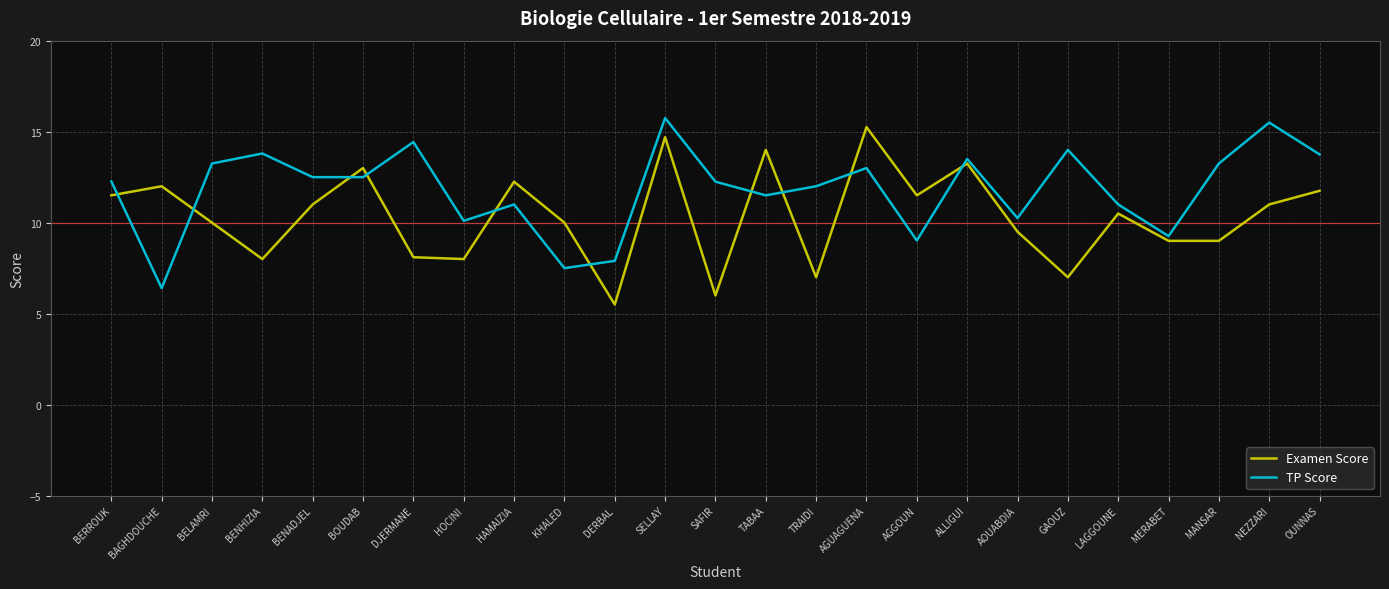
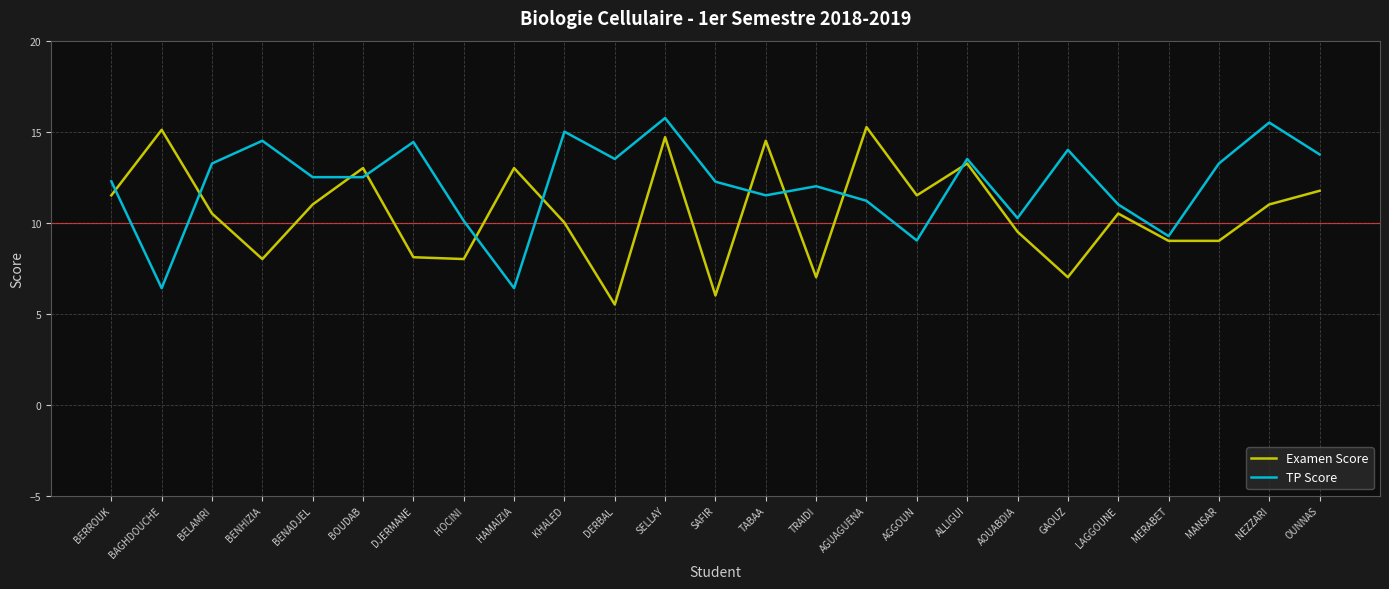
  {
    "Examen Score": {
      "BERROUK": 11.5,
-     "BAGHDOUCHE": 12.0,
-     "BELAMRI": 10.0,
+     "BAGHDOUCHE": 15.1,
+     "BELAMRI": 10.5,
      "BENHIZIA": 8.0,
      "BENADJEL": 11.0,
      "BOUDAB": 13.0,
      "DJERMANE": 8.1,
      "HOCINI": 8.0,
-     "HAMAIZIA": 12.3,
+     "HAMAIZIA": 13.0,
      "KHALED": 10.0,
      "DERBAL": 5.5,
      "SELLAY": 14.7,
      "SAFIR": 6.0,
-     "TABAA": 14.0,
+     "TABAA": 14.5,
      "TRAIDI": 7.0,
      "AGUAGUENA": 15.3,
      "AGGOUN": 11.5,
      "ALLIGUI": 13.3,
      "AOUABDIA": 9.5,
      "GAOUZ": 7.0,
      "LAGGOUNE": 10.5,
      "MERABET": 9.0,
      "MANSAR": 9.0,
      "NEZZARI": 11.0,
      "OUNNAS": 11.8
    },
    "TP Score": {
      "BERROUK": 12.3,
      "BAGHDOUCHE": 6.4,
      "BELAMRI": 13.3,
-     "BENHIZIA": 13.8,
+     "BENHIZIA": 14.5,
      "BENADJEL": 12.5,
      "BOUDAB": 12.5,
      "DJERMANE": 14.4,
      "HOCINI": 10.1,
-     "HAMAIZIA": 11.0,
-     "KHALED": 7.5,
-     "DERBAL": 7.9,
+     "HAMAIZIA": 6.4,
+     "KHALED": 15.0,
+     "DERBAL": 13.5,
      "SELLAY": 15.8,
      "SAFIR": 12.3,
      "TABAA": 11.5,
      "TRAIDI": 12.0,
-     "AGUAGUENA": 13.0,
+     "AGUAGUENA": 11.2,
      "AGGOUN": 9.0,
      "ALLIGUI": 13.5,
      "AOUABDIA": 10.3,
      "GAOUZ": 14.0,
      "LAGGOUNE": 11.0,
      "MERABET": 9.3,
      "MANSAR": 13.3,
      "NEZZARI": 15.5,
      "OUNNAS": 13.8
    }
  }
